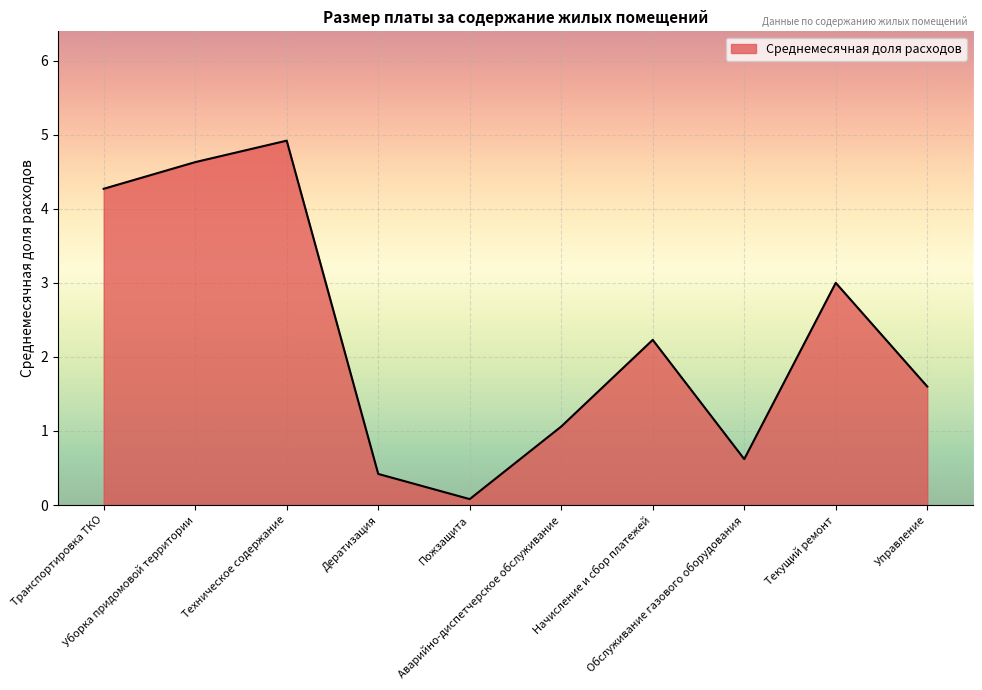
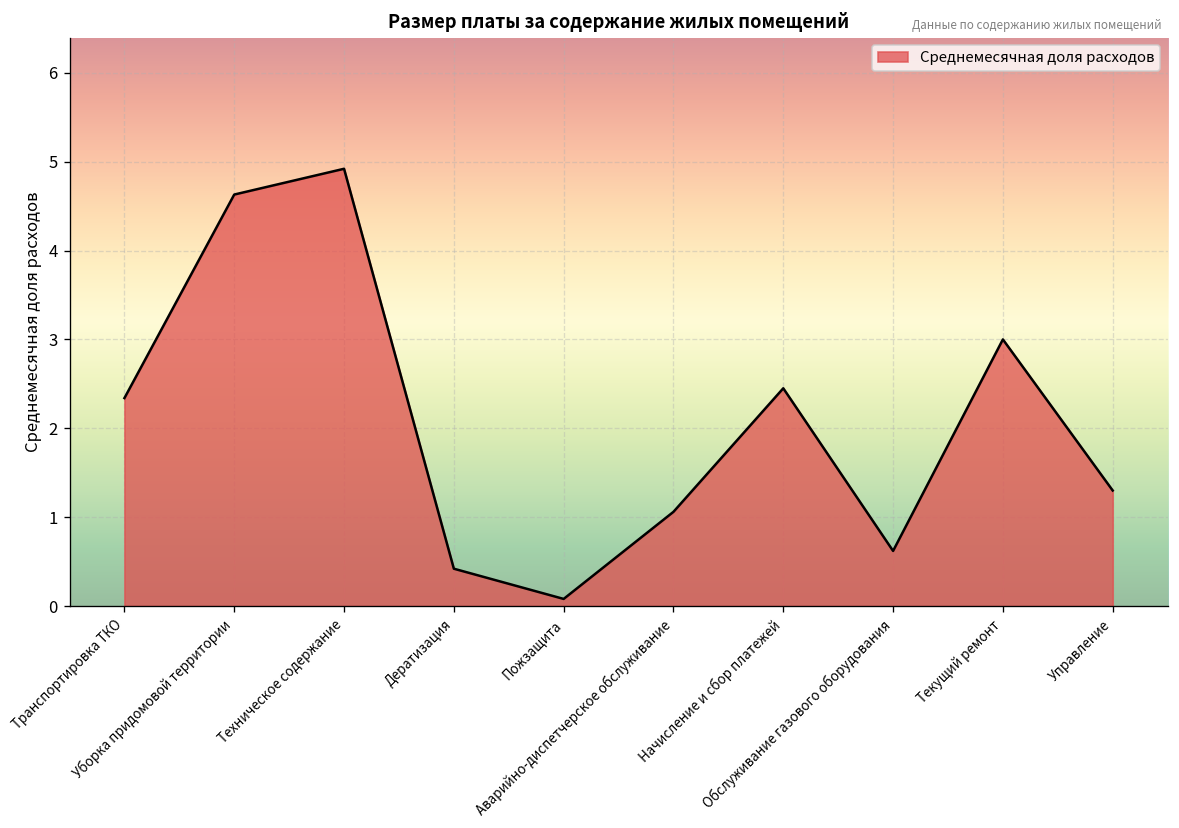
  {
-   "Транспортировка ТКО": 4.3,
+   "Транспортировка ТКО": 2.3,
    "Уборка придомовой территории": 4.6,
    "Техническое содержание": 4.9,
    "Дератизация": 0.4,
    "Пожзащита": 0.1,
    "Аварийно-диспетчерское обслуживание": 1.1,
-   "Начисление и сбор платежей": 2.2,
+   "Начисление и сбор платежей": 2.5,
    "Обслуживание газового оборудования": 0.6,
    "Текущий ремонт": 3.0,
-   "Управление": 1.6
+   "Управление": 1.3
  }
